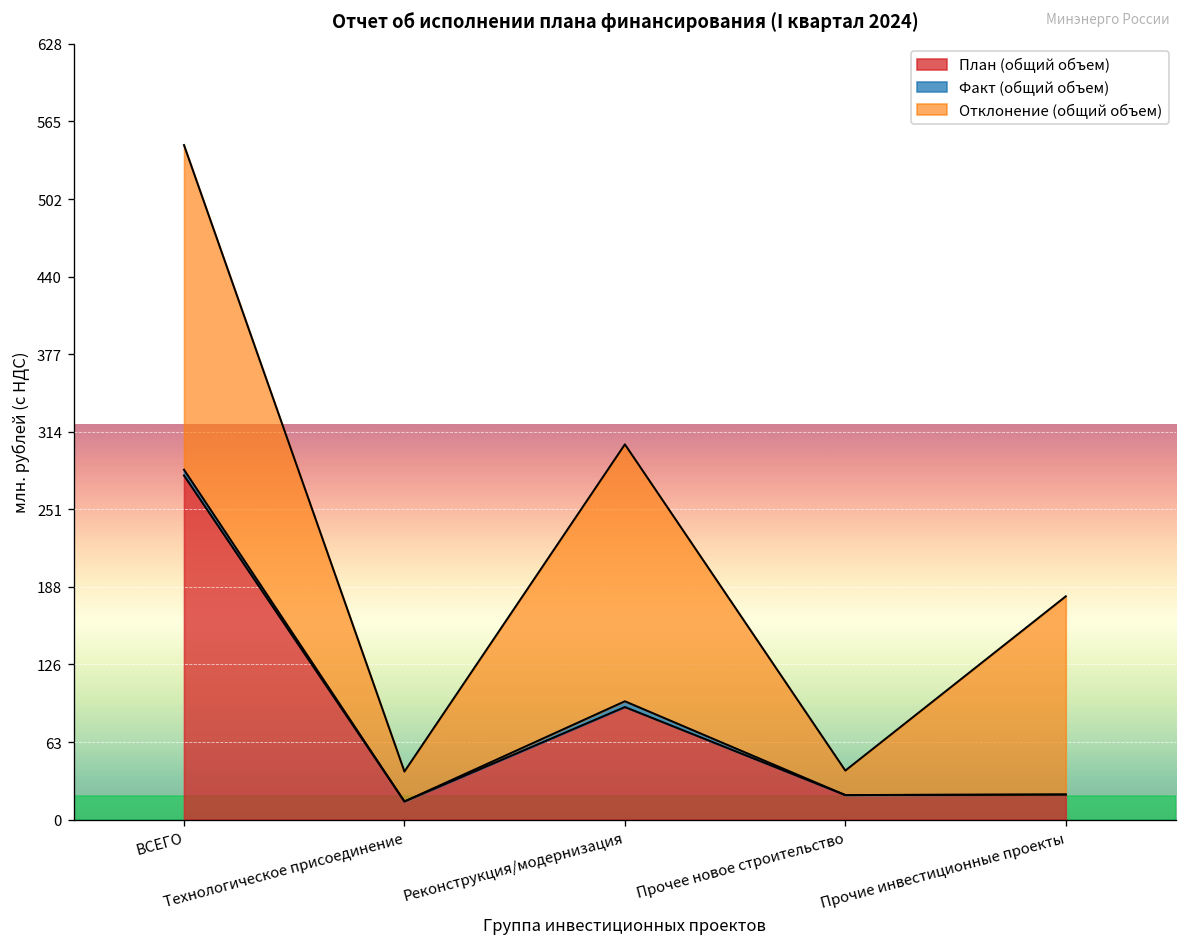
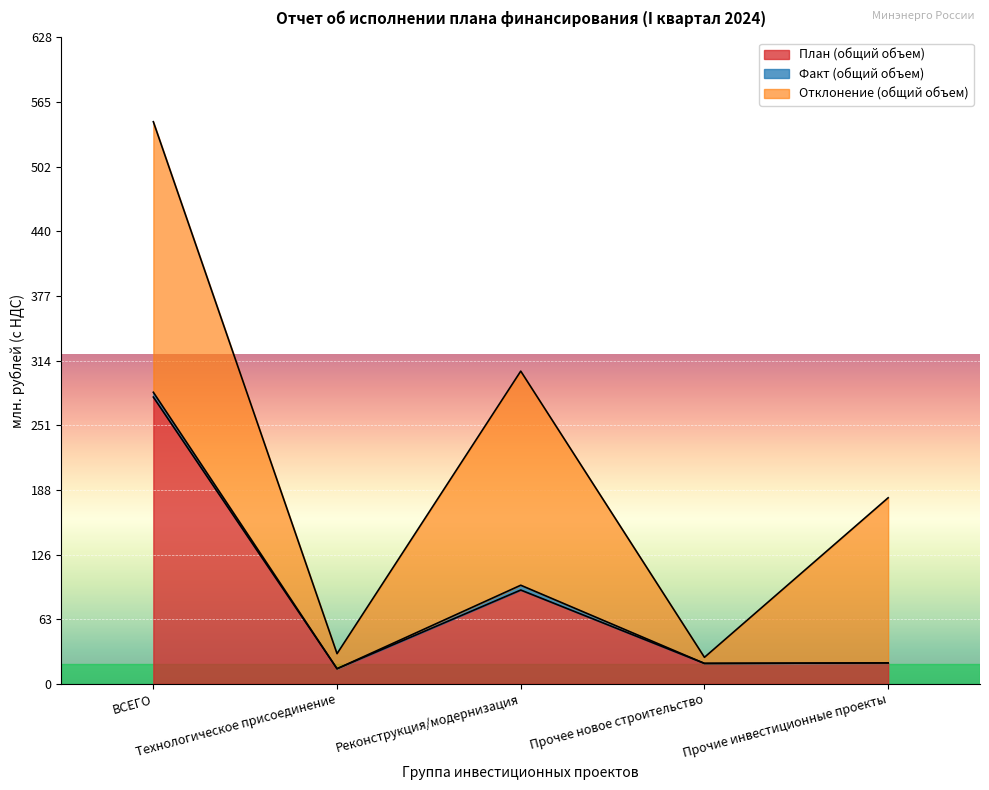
  {
    "План (общий объем)": {
      "ВСЕГО": 279,
      "Реконструкция/модернизация": 91
    },
    "Факт (общий объем)": {
      "ВСЕГО": 5,
      "Реконструкция/модернизация": 5
    },
    "Отклонение (общий объем)": {
      "ВСЕГО": 263,
-     "Технологическое присоединение": 24,
+     "Технологическое присоединение": 15,
      "Реконструкция/модернизация": 208,
-     "Прочее новое строительство": 20,
+     "Прочее новое строительство": 6,
      "Прочие инвестиционные проекты": 160
    }
  }
